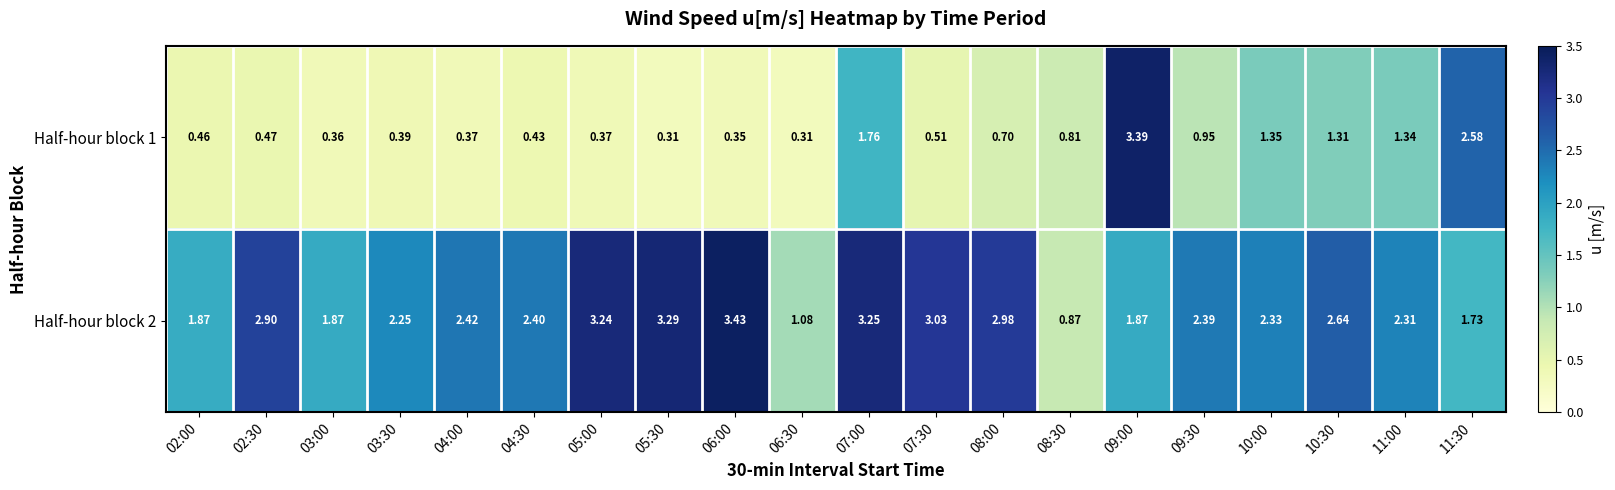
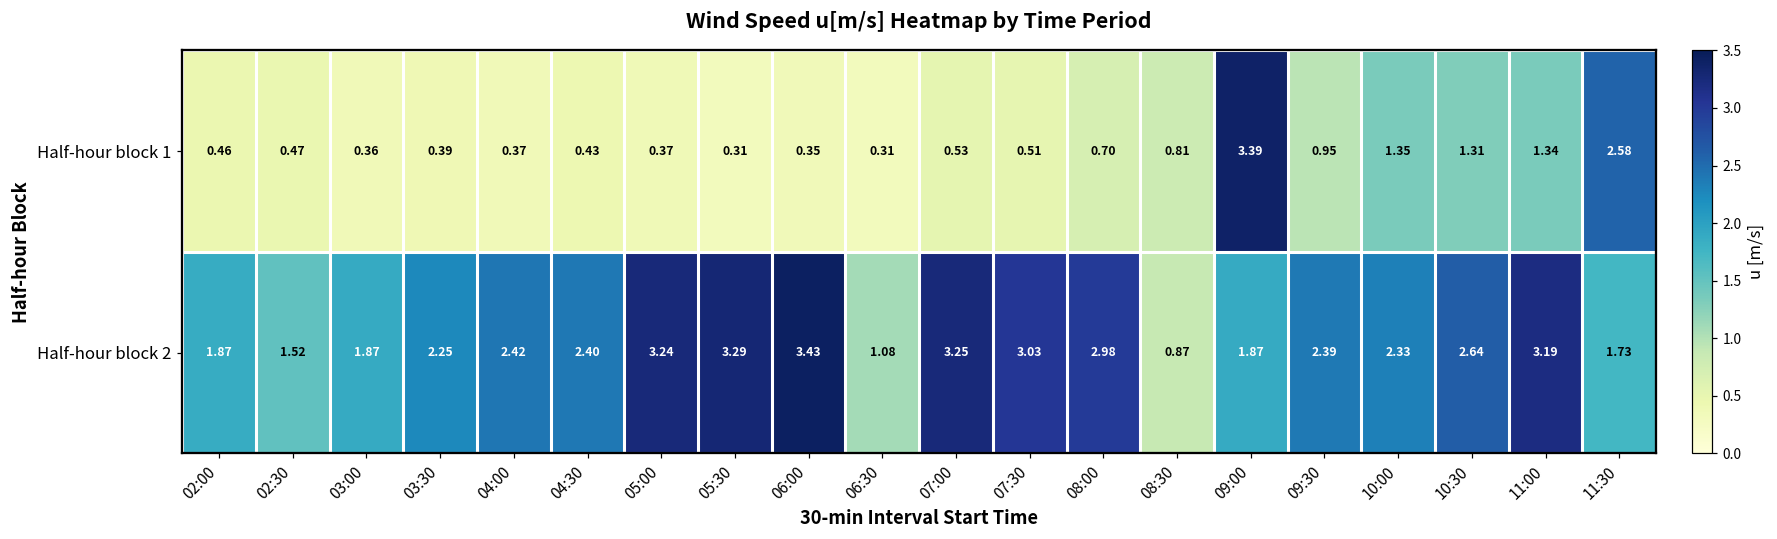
  {
    "Half-hour block 1": {
      "02:00": 0.46,
      "02:30": 0.47,
      "03:00": 0.36,
      "03:30": 0.39,
      "04:00": 0.37,
      "04:30": 0.43,
      "05:00": 0.37,
      "05:30": 0.31,
      "06:00": 0.35,
      "06:30": 0.31,
-     "07:00": 1.76,
+     "07:00": 0.53,
      "07:30": 0.51,
      "08:00": 0.70,
      "08:30": 0.81,
      "09:00": 3.39,
      "09:30": 0.95,
      "10:00": 1.35,
      "10:30": 1.31,
      "11:00": 1.34,
      "11:30": 2.58
    },
    "Half-hour block 2": {
      "02:00": 1.87,
-     "02:30": 2.90,
+     "02:30": 1.52,
      "03:00": 1.87,
      "03:30": 2.25,
      "04:00": 2.42,
      "04:30": 2.40,
      "05:00": 3.24,
      "05:30": 3.29,
      "06:00": 3.43,
      "06:30": 1.08,
      "07:00": 3.25,
      "07:30": 3.03,
      "08:00": 2.98,
      "08:30": 0.87,
      "09:00": 1.87,
      "09:30": 2.39,
      "10:00": 2.33,
      "10:30": 2.64,
-     "11:00": 2.31,
+     "11:00": 3.19,
      "11:30": 1.73
    }
  }
